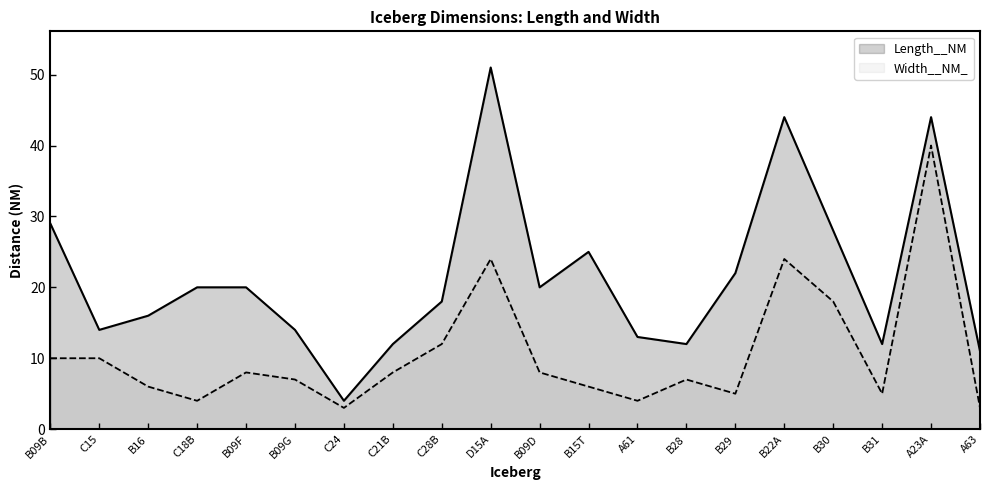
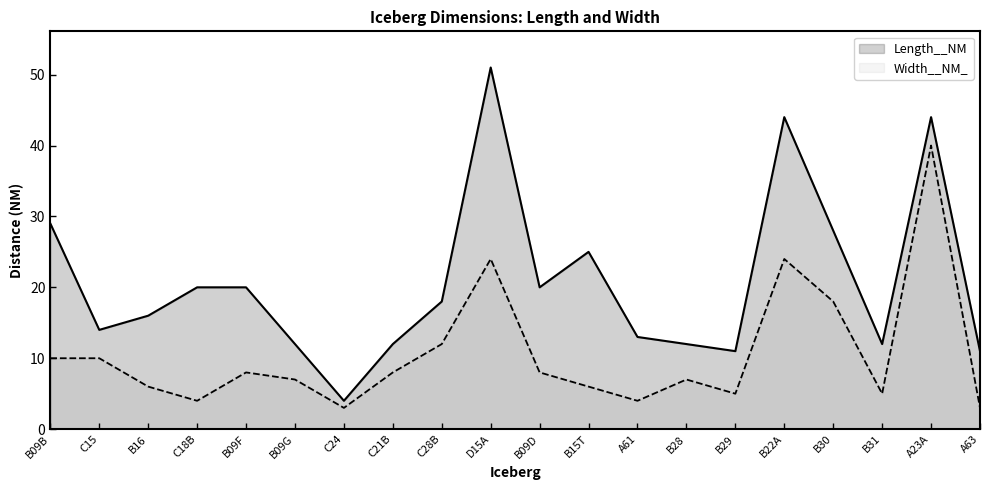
  {
    "Length__NM": {
      "B09B": 29,
      "C15": 14,
      "B16": 16,
      "C18B": 20,
      "B09F": 20,
-     "B09G": 14,
+     "B09G": 12,
      "C24": 4,
      "C21B": 12,
      "C28B": 18,
      "D15A": 51,
      "B09D": 20,
      "B15T": 25,
      "A61": 13,
      "B28": 12,
-     "B29": 22,
+     "B29": 11,
      "B22A": 44,
      "B30": 28,
      "B31": 12,
      "A23A": 44,
      "A63": 11
    },
    "Width__NM_": {
      "B09B": 10,
      "C15": 10,
      "B16": 6,
      "C18B": 4,
      "B09F": 8,
      "B09G": 7,
      "C24": 3,
      "C21B": 8,
      "C28B": 12,
      "D15A": 24,
      "B09D": 8,
      "B15T": 6,
      "A61": 4,
      "B28": 7,
      "B29": 5,
      "B22A": 24,
      "B30": 18,
      "B31": 5,
      "A23A": 40,
      "A63": 3
    }
  }
